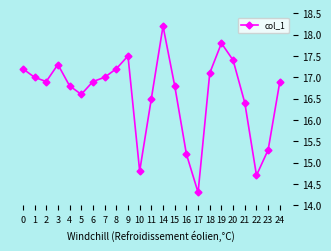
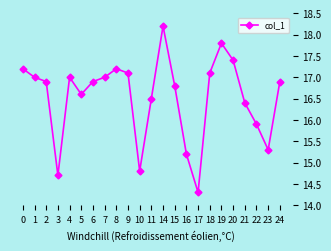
  {
    "0": 17.2,
    "1": 17.0,
    "2": 16.9,
-   "3": 17.3,
-   "4": 16.8,
+   "3": 14.7,
+   "4": 17.0,
    "5": 16.6,
    "6": 16.9,
    "7": 17.0,
    "8": 17.2,
-   "9": 17.5,
+   "9": 17.1,
    "10": 14.8,
    "11": 16.5,
    "14": 18.2,
    "15": 16.8,
    "16": 15.2,
    "17": 14.3,
    "18": 17.1,
    "19": 17.8,
    "20": 17.4,
    "21": 16.4,
-   "22": 14.7,
+   "22": 15.9,
    "23": 15.3,
    "24": 16.9
  }
